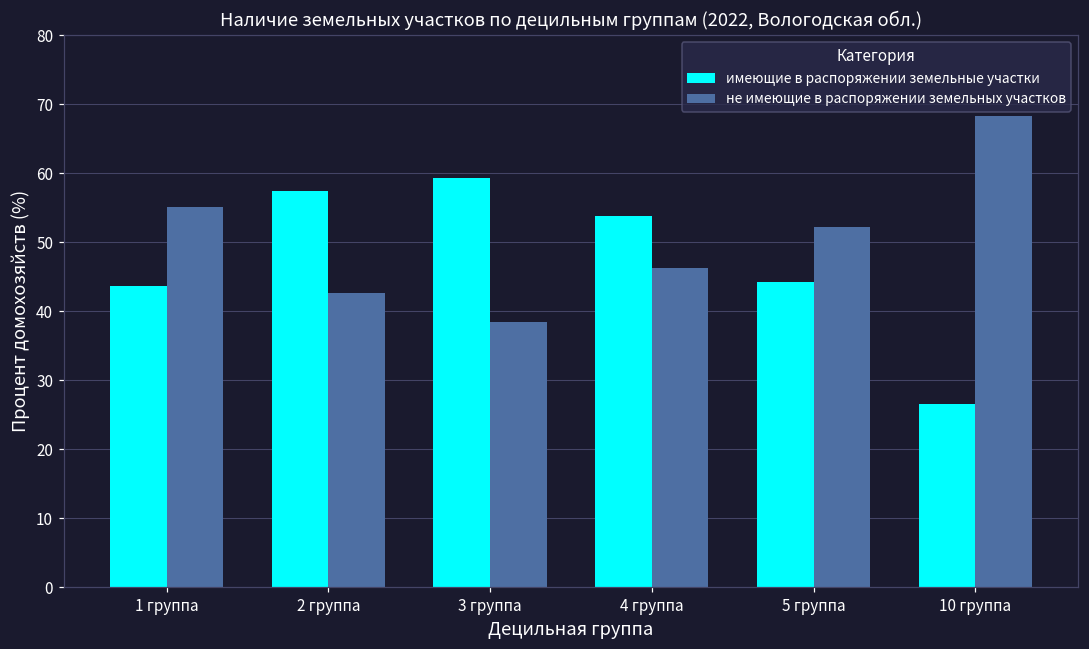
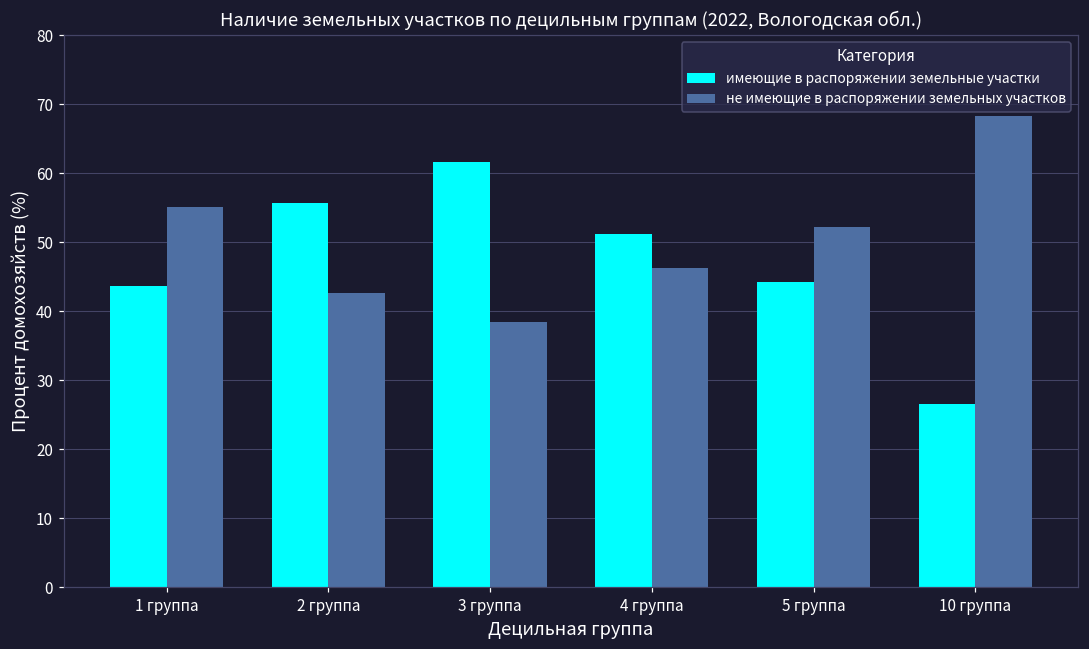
  {
    "имеющие в распоряжении земельные участки": {
      "1 группа": 44,
-     "2 группа": 57,
-     "3 группа": 59,
-     "4 группа": 54,
+     "2 группа": 56,
+     "3 группа": 62,
+     "4 группа": 51,
      "5 группа": 44,
      "10 группа": 27
    },
    "не имеющие в распоряжении земельных участков": {
      "1 группа": 55,
      "2 группа": 43,
      "3 группа": 38,
      "4 группа": 46,
      "5 группа": 52,
      "10 группа": 68
    }
  }
